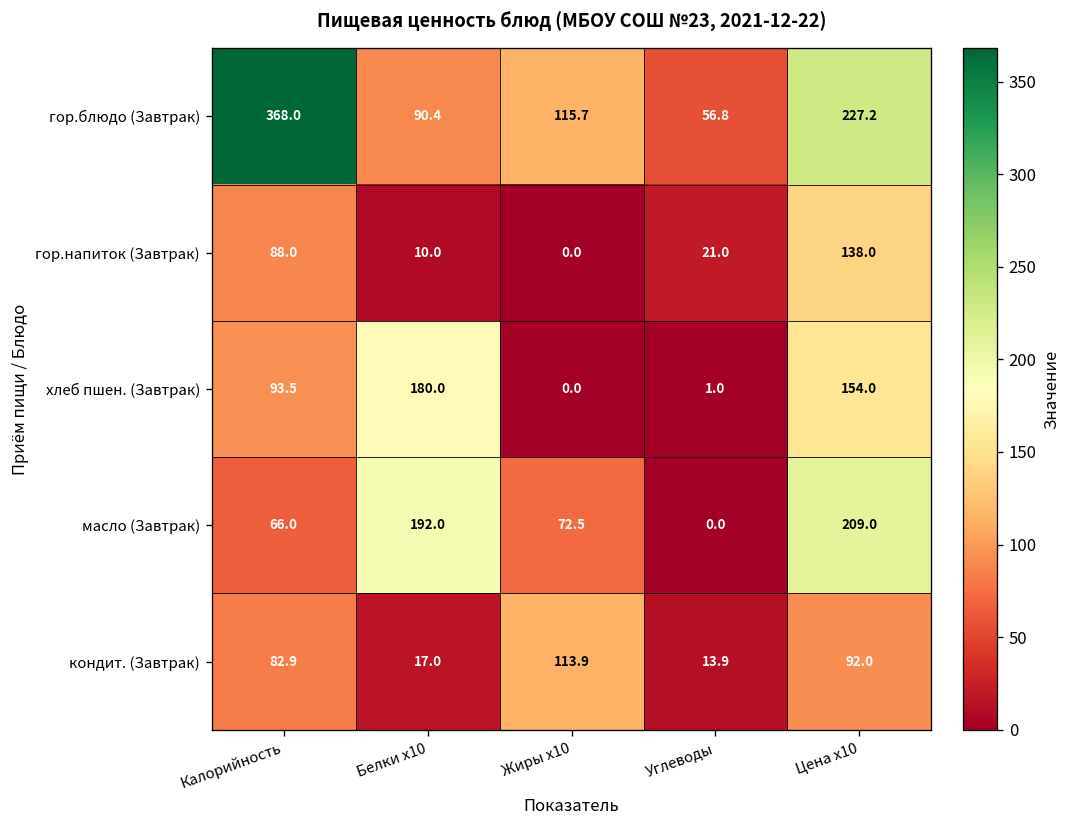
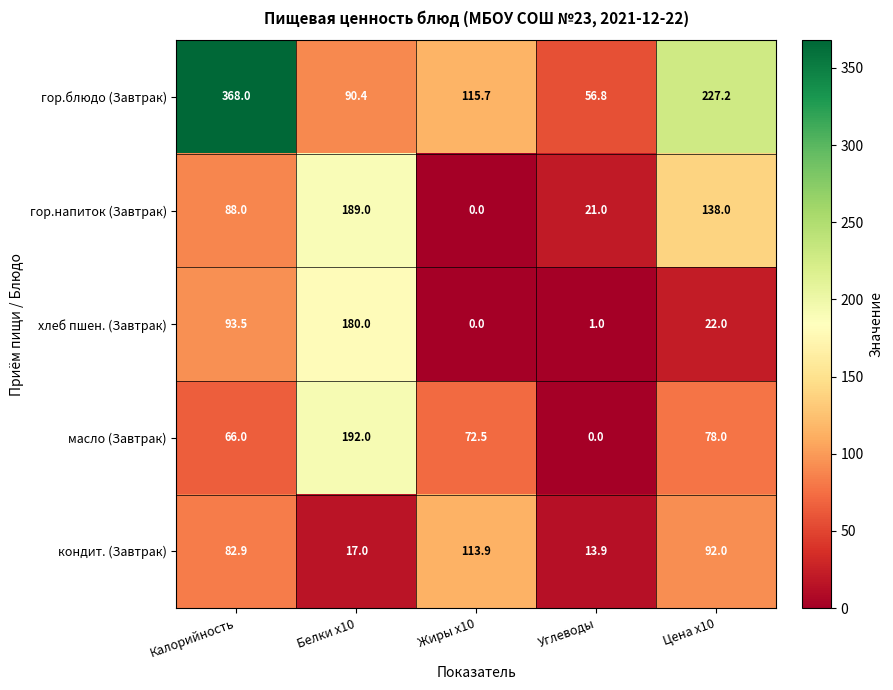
  {
    "гор.блюдо (Завтрак)": {
      "Калорийность": 368.0,
      "Белки x10": 90.4,
      "Жиры x10": 115.7,
      "Углеводы": 56.8,
      "Цена x10": 227.2
    },
    "гор.напиток (Завтрак)": {
      "Калорийность": 88.0,
-     "Белки x10": 10.0,
+     "Белки x10": 189.0,
      "Жиры x10": 0.0,
      "Углеводы": 21.0,
      "Цена x10": 138.0
    },
    "хлеб пшен. (Завтрак)": {
      "Калорийность": 93.5,
      "Белки x10": 180.0,
      "Жиры x10": 0.0,
      "Углеводы": 1.0,
-     "Цена x10": 154.0
+     "Цена x10": 22.0
    },
    "масло (Завтрак)": {
      "Калорийность": 66.0,
      "Белки x10": 192.0,
      "Жиры x10": 72.5,
      "Углеводы": 0.0,
-     "Цена x10": 209.0
+     "Цена x10": 78.0
    },
    "кондит. (Завтрак)": {
      "Калорийность": 82.9,
      "Белки x10": 17.0,
      "Жиры x10": 113.9,
      "Углеводы": 13.9,
      "Цена x10": 92.0
    }
  }
